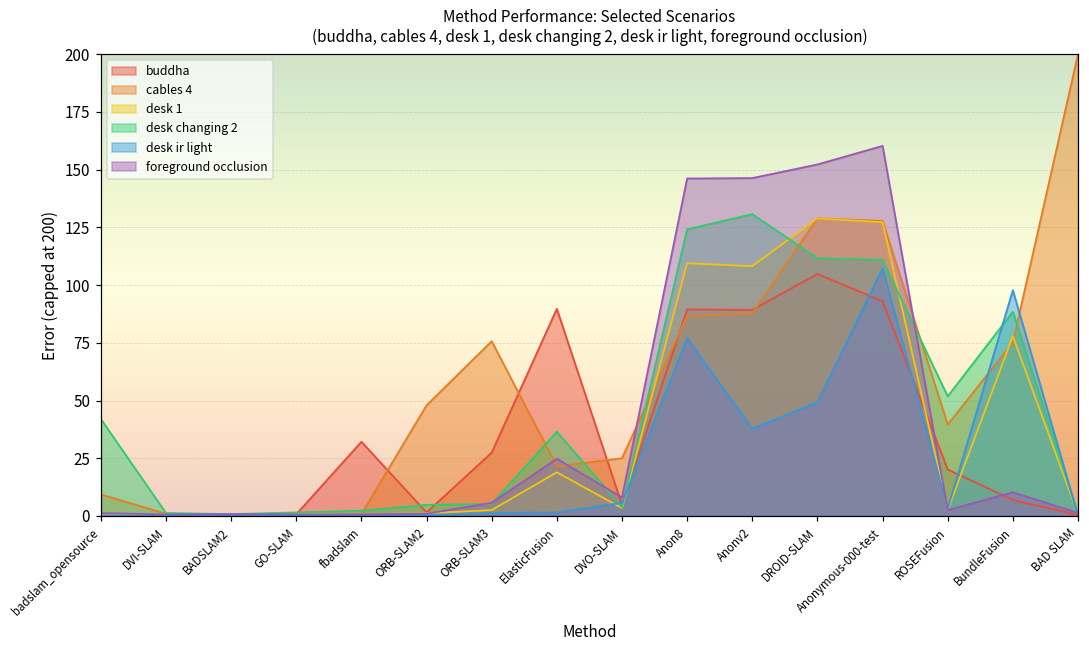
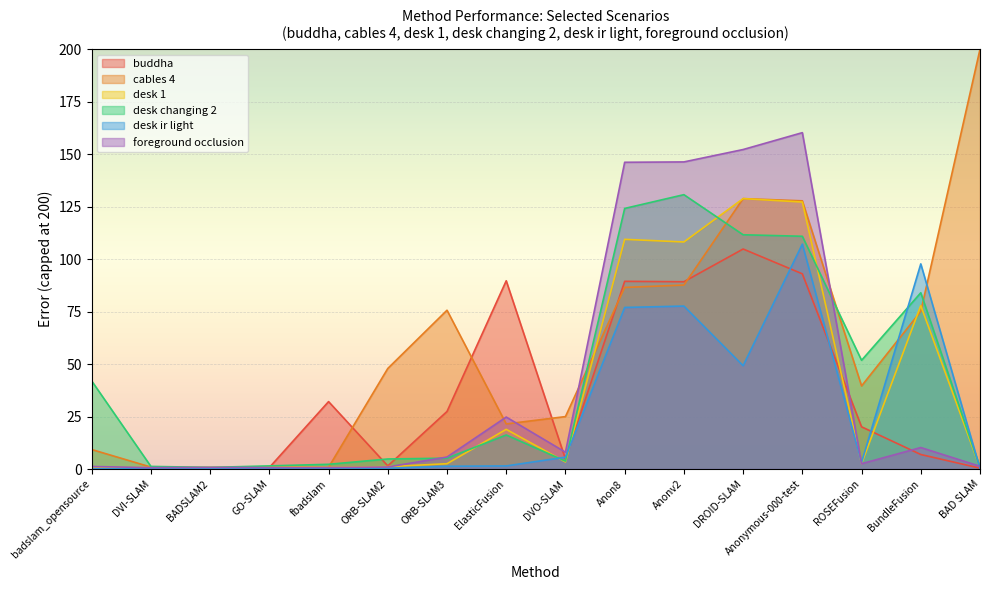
  {
    "desk changing 2": {
      "badslam_opensource": 42,
      "fbadslam": 2,
      "ORB-SLAM2": 5,
-     "ElasticFusion": 36,
+     "ElasticFusion": 16,
      "Anon8": 124,
      "Anonv2": 131,
      "DROID-SLAM": 112,
      "Anonymous-000-test": 111,
      "ROSEFusion": 52,
-     "BundleFusion": 88
+     "BundleFusion": 84
    },
    "desk ir light": {
      "ORB-SLAM3": 1,
      "ElasticFusion": 1,
      "Anon8": 77,
-     "Anonv2": 38,
+     "Anonv2": 78,
      "DROID-SLAM": 49,
      "Anonymous-000-test": 107,
      "BundleFusion": 98
    },
    "foreground occlusion": {
      "ElasticFusion": 25,
      "DVO-SLAM": 8,
      "Anon8": 146,
      "Anonv2": 146,
      "DROID-SLAM": 152,
      "Anonymous-000-test": 160,
      "BundleFusion": 10
    }
  }
